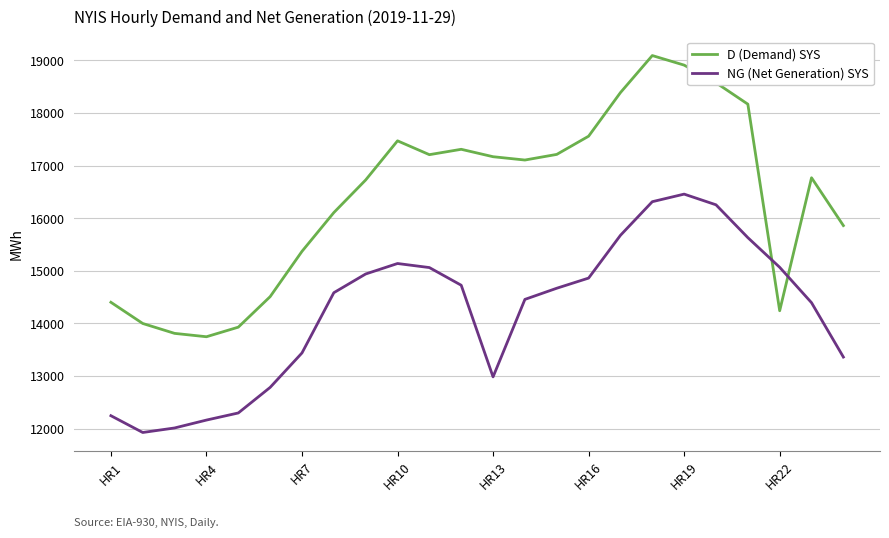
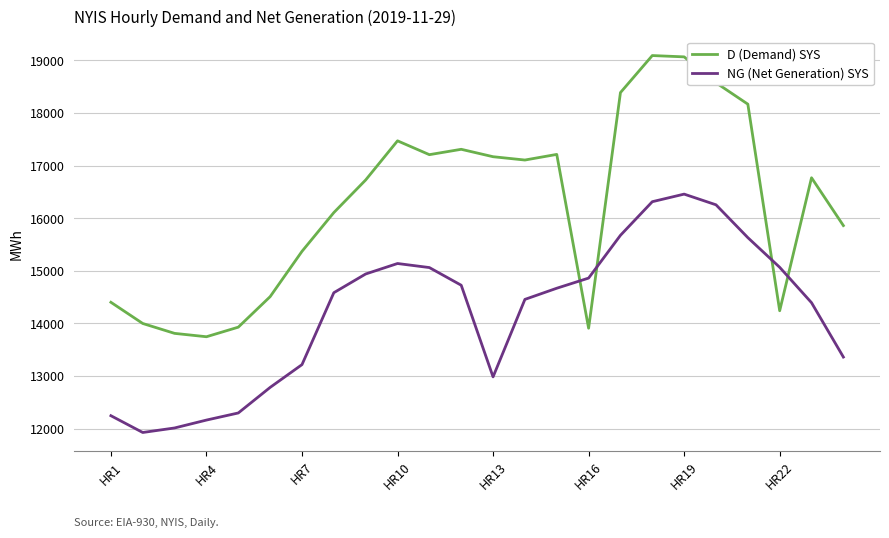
  {
    "D (Demand) SYS": {
      "HR1": 14400,
      "HR4": 13700,
      "HR7": 15400,
      "HR10": 17500,
      "HR13": 17200,
-     "HR16": 17600,
-     "HR19": 18900,
+     "HR16": 13900,
+     "HR19": 19100,
      "HR22": 14200
    },
    "NG (Net Generation) SYS": {
      "HR1": 12200,
      "HR4": 12200,
-     "HR7": 13400,
+     "HR7": 13200,
      "HR10": 15100,
      "HR13": 13000,
      "HR16": 14900,
      "HR19": 16500,
      "HR22": 15100
    }
  }
